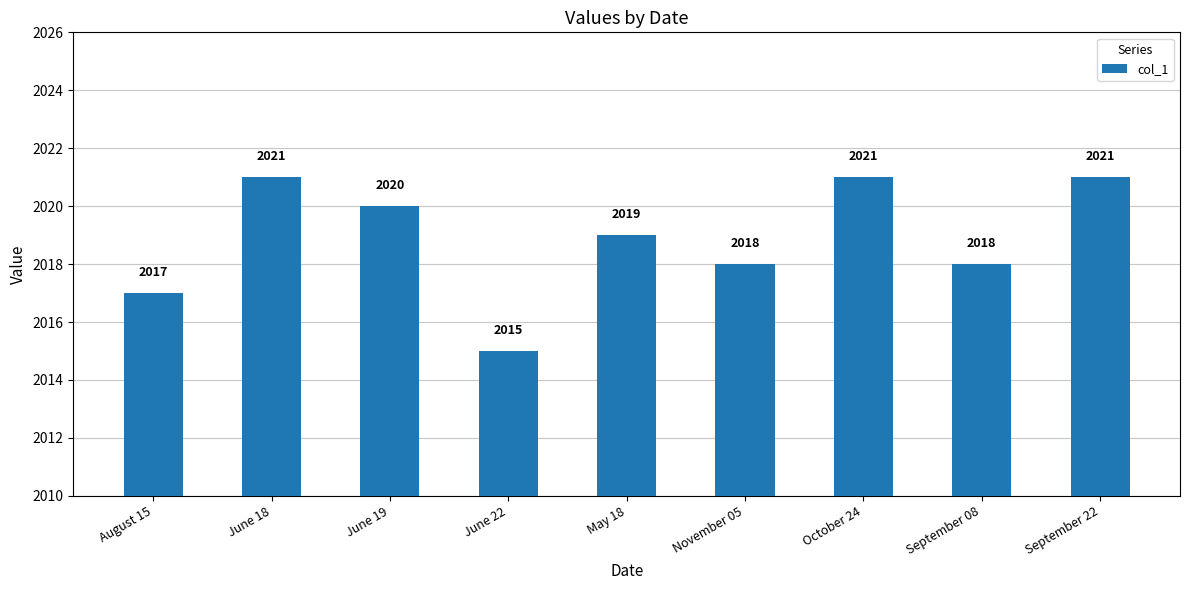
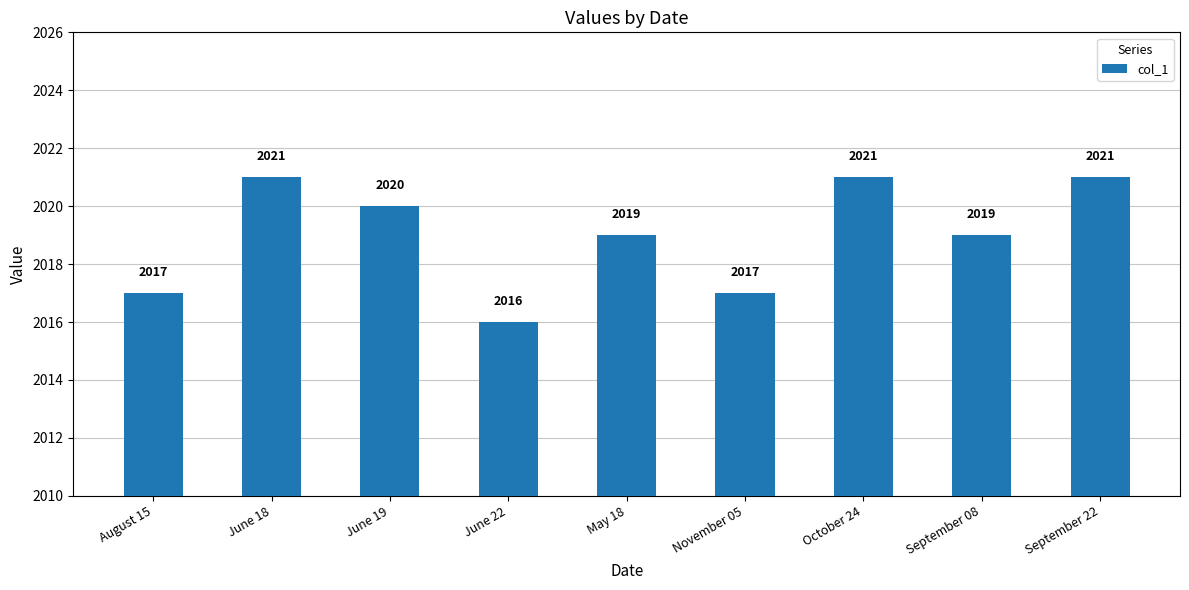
  {
    "August 15": 2017,
    "June 18": 2021,
    "June 19": 2020,
-   "June 22": 2015,
+   "June 22": 2016,
    "May 18": 2019,
-   "November 05": 2018,
+   "November 05": 2017,
    "October 24": 2021,
-   "September 08": 2018,
+   "September 08": 2019,
    "September 22": 2021
  }
